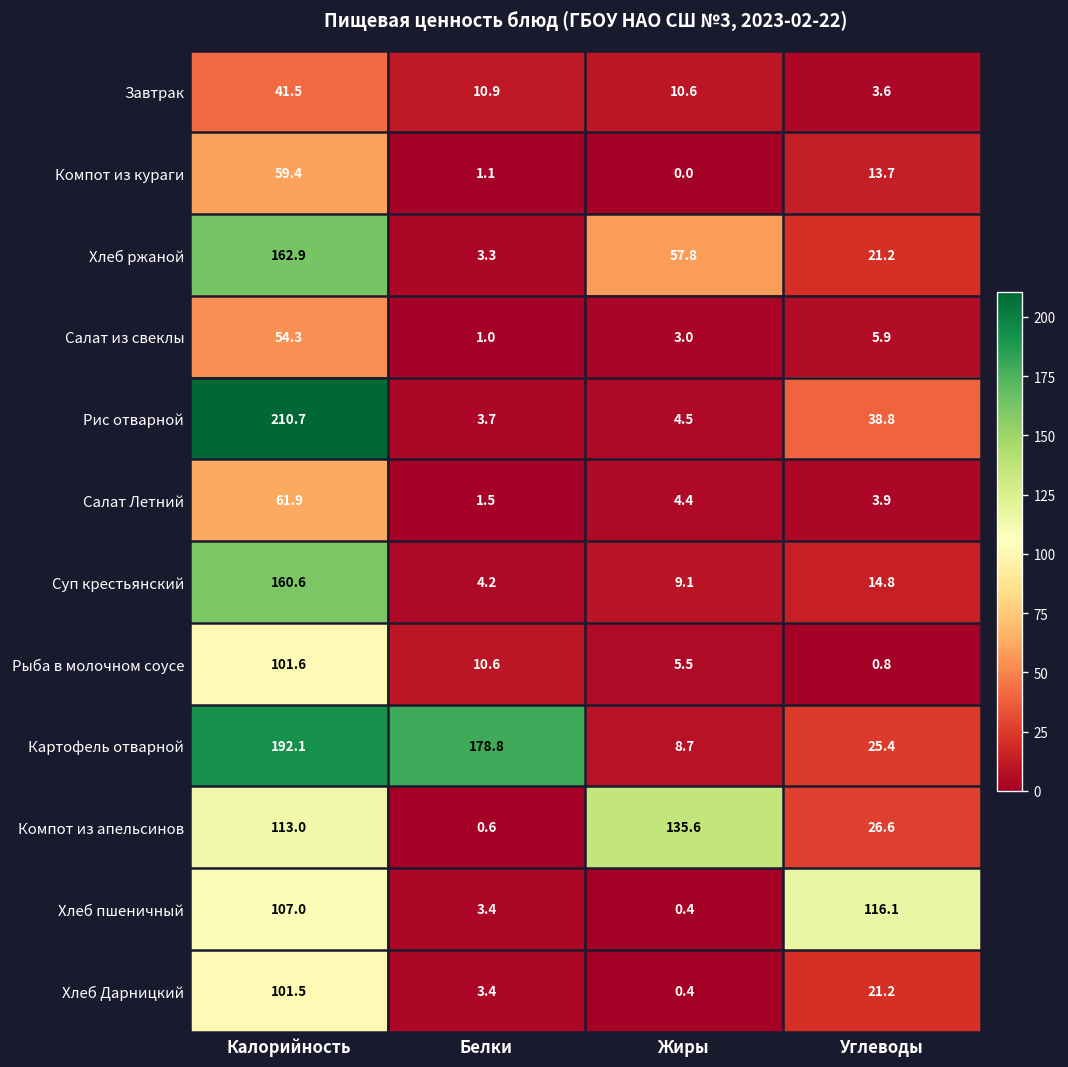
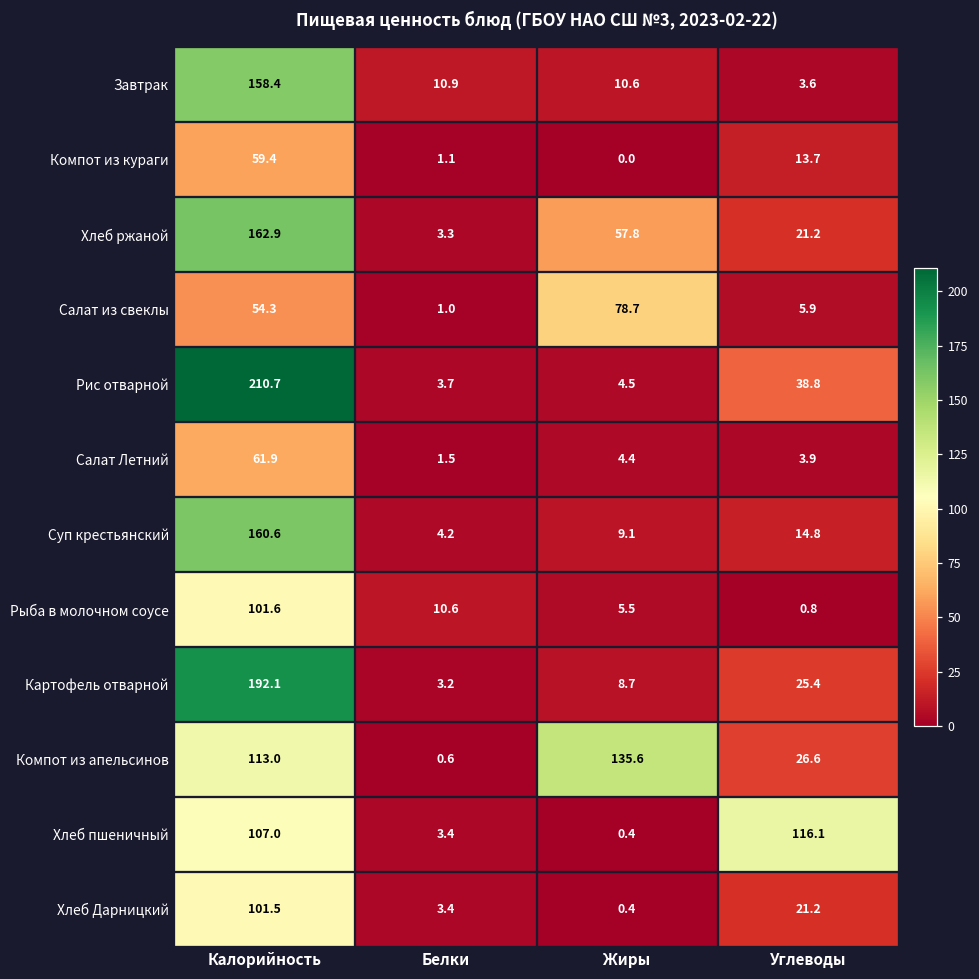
  {
    "Завтрак": {
-     "Калорийность": 41.5,
+     "Калорийность": 158.4,
      "Белки": 10.9,
      "Жиры": 10.6,
      "Углеводы": 3.6
    },
    "Компот из кураги": {
      "Калорийность": 59.4,
      "Белки": 1.1,
      "Жиры": 0.0,
      "Углеводы": 13.7
    },
    "Хлеб ржаной": {
      "Калорийность": 162.9,
      "Белки": 3.3,
      "Жиры": 57.8,
      "Углеводы": 21.2
    },
    "Салат из свеклы": {
      "Калорийность": 54.3,
      "Белки": 1.0,
-     "Жиры": 3.0,
+     "Жиры": 78.7,
      "Углеводы": 5.9
    },
    "Рис отварной": {
      "Калорийность": 210.7,
      "Белки": 3.7,
      "Жиры": 4.5,
      "Углеводы": 38.8
    },
    "Салат Летний": {
      "Калорийность": 61.9,
      "Белки": 1.5,
      "Жиры": 4.4,
      "Углеводы": 3.9
    },
    "Суп крестьянский": {
      "Калорийность": 160.6,
      "Белки": 4.2,
      "Жиры": 9.1,
      "Углеводы": 14.8
    },
    "Рыба в молочном соусе": {
      "Калорийность": 101.6,
      "Белки": 10.6,
      "Жиры": 5.5,
      "Углеводы": 0.8
    },
    "Картофель отварной": {
      "Калорийность": 192.1,
-     "Белки": 178.8,
+     "Белки": 3.2,
      "Жиры": 8.7,
      "Углеводы": 25.4
    },
    "Компот из апельсинов": {
      "Калорийность": 113.0,
      "Белки": 0.6,
      "Жиры": 135.6,
      "Углеводы": 26.6
    },
    "Хлеб пшеничный": {
      "Калорийность": 107.0,
      "Белки": 3.4,
      "Жиры": 0.4,
      "Углеводы": 116.1
    },
    "Хлеб Дарницкий": {
      "Калорийность": 101.5,
      "Белки": 3.4,
      "Жиры": 0.4,
      "Углеводы": 21.2
    }
  }
